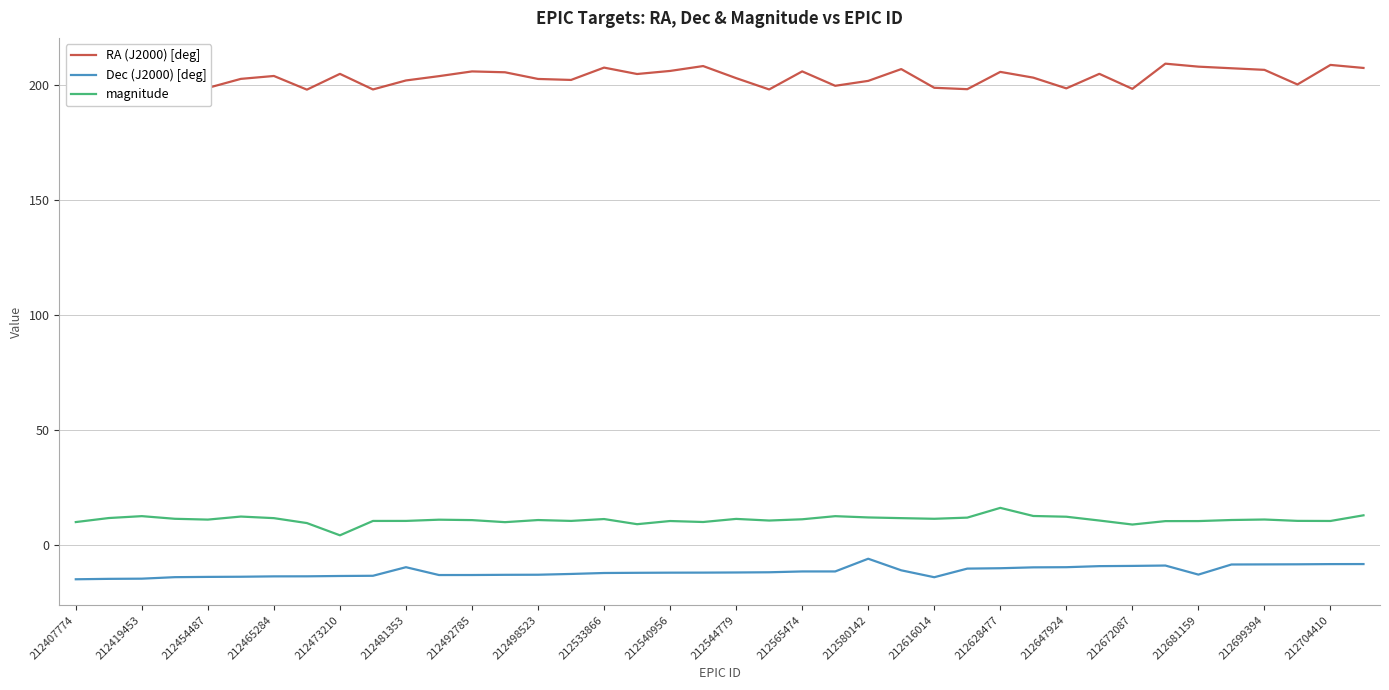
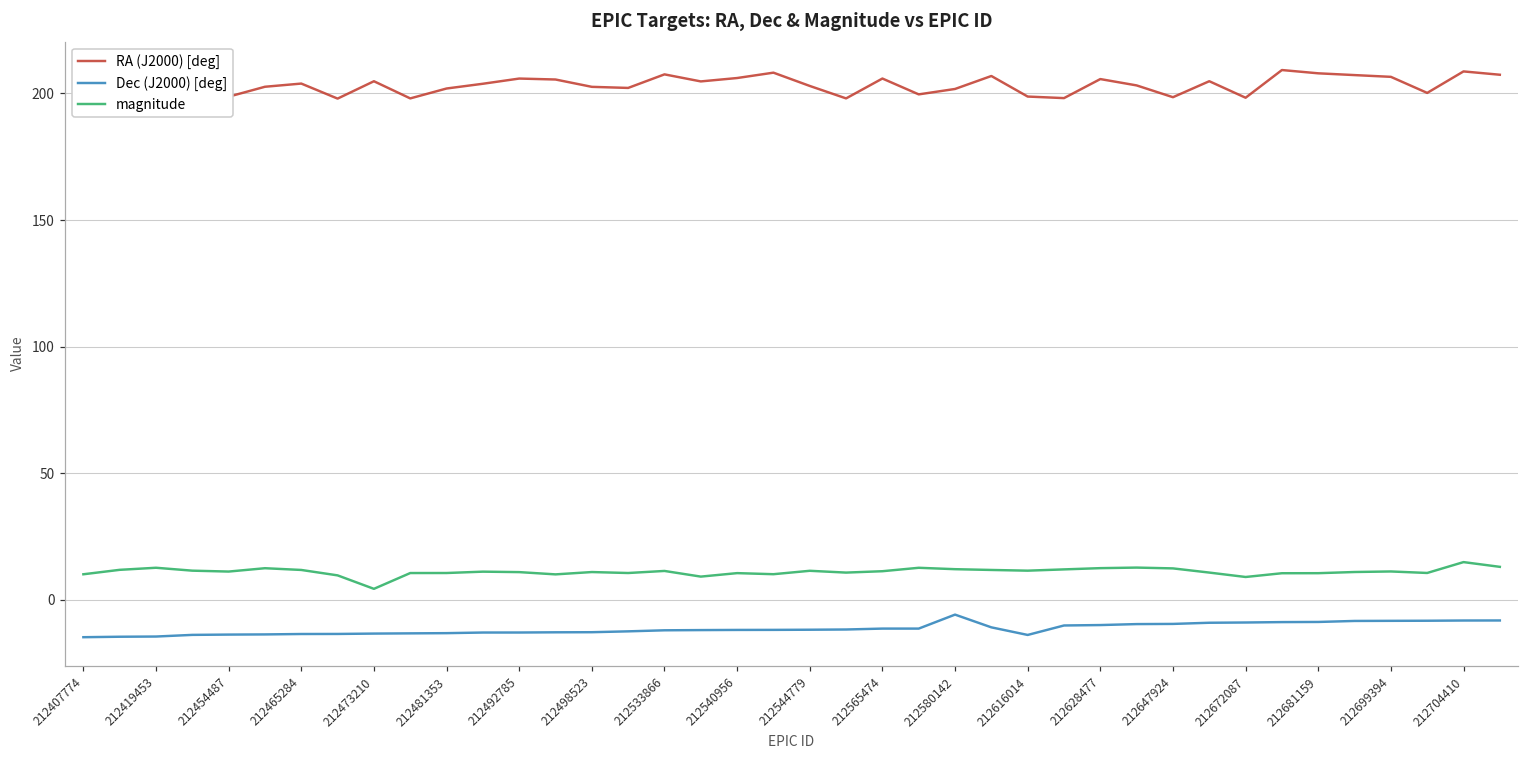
  {
    "RA (J2000) [deg]": {
      "212465284": 204,
      "212473210": 205,
      "212481353": 202,
      "212492785": 206,
      "212498523": 203,
      "212533866": 208,
      "212540956": 206,
      "212544779": 203,
      "212565474": 206,
      "212580142": 202,
      "212616014": 199,
      "212628477": 206,
      "212647924": 199,
      "212672087": 198,
      "212681159": 208,
      "212699394": 207,
      "212704410": 209
    },
    "Dec (J2000) [deg]": {
      "212407774": -15,
      "212419453": -14,
      "212454487": -14,
      "212465284": -13,
      "212473210": -13,
-     "212481353": -9,
+     "212481353": -13,
      "212492785": -13,
      "212498523": -13,
      "212533866": -12,
      "212540956": -12,
      "212544779": -12,
      "212565474": -11,
      "212580142": -6,
      "212616014": -14,
      "212628477": -10,
      "212647924": -9,
      "212672087": -9,
-     "212681159": -13,
+     "212681159": -9,
      "212699394": -8,
      "212704410": -8
    },
    "magnitude": {
      "212407774": 10,
      "212419453": 13,
      "212454487": 11,
      "212465284": 12,
      "212473210": 4,
      "212481353": 11,
      "212492785": 11,
      "212498523": 11,
      "212533866": 11,
      "212540956": 11,
      "212544779": 11,
      "212565474": 11,
      "212580142": 12,
      "212616014": 12,
-     "212628477": 16,
+     "212628477": 13,
      "212647924": 12,
      "212672087": 9,
      "212681159": 11,
      "212699394": 11,
-     "212704410": 11
+     "212704410": 15
    }
  }
